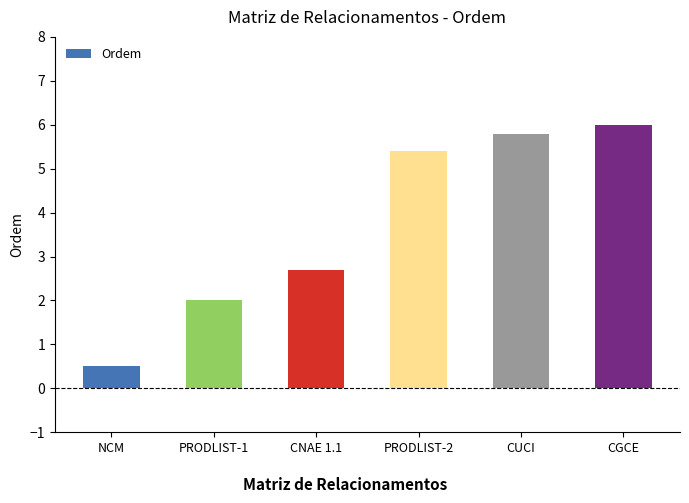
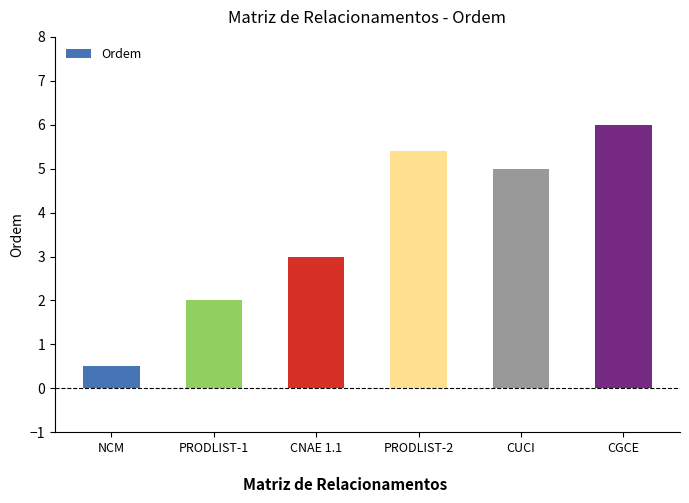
  {
    "NCM": 0.5,
    "PRODLIST-1": 2.0,
-   "CNAE 1.1": 2.7,
+   "CNAE 1.1": 3.0,
    "PRODLIST-2": 5.4,
-   "CUCI": 5.8,
+   "CUCI": 5.0,
    "CGCE": 6.0
  }
